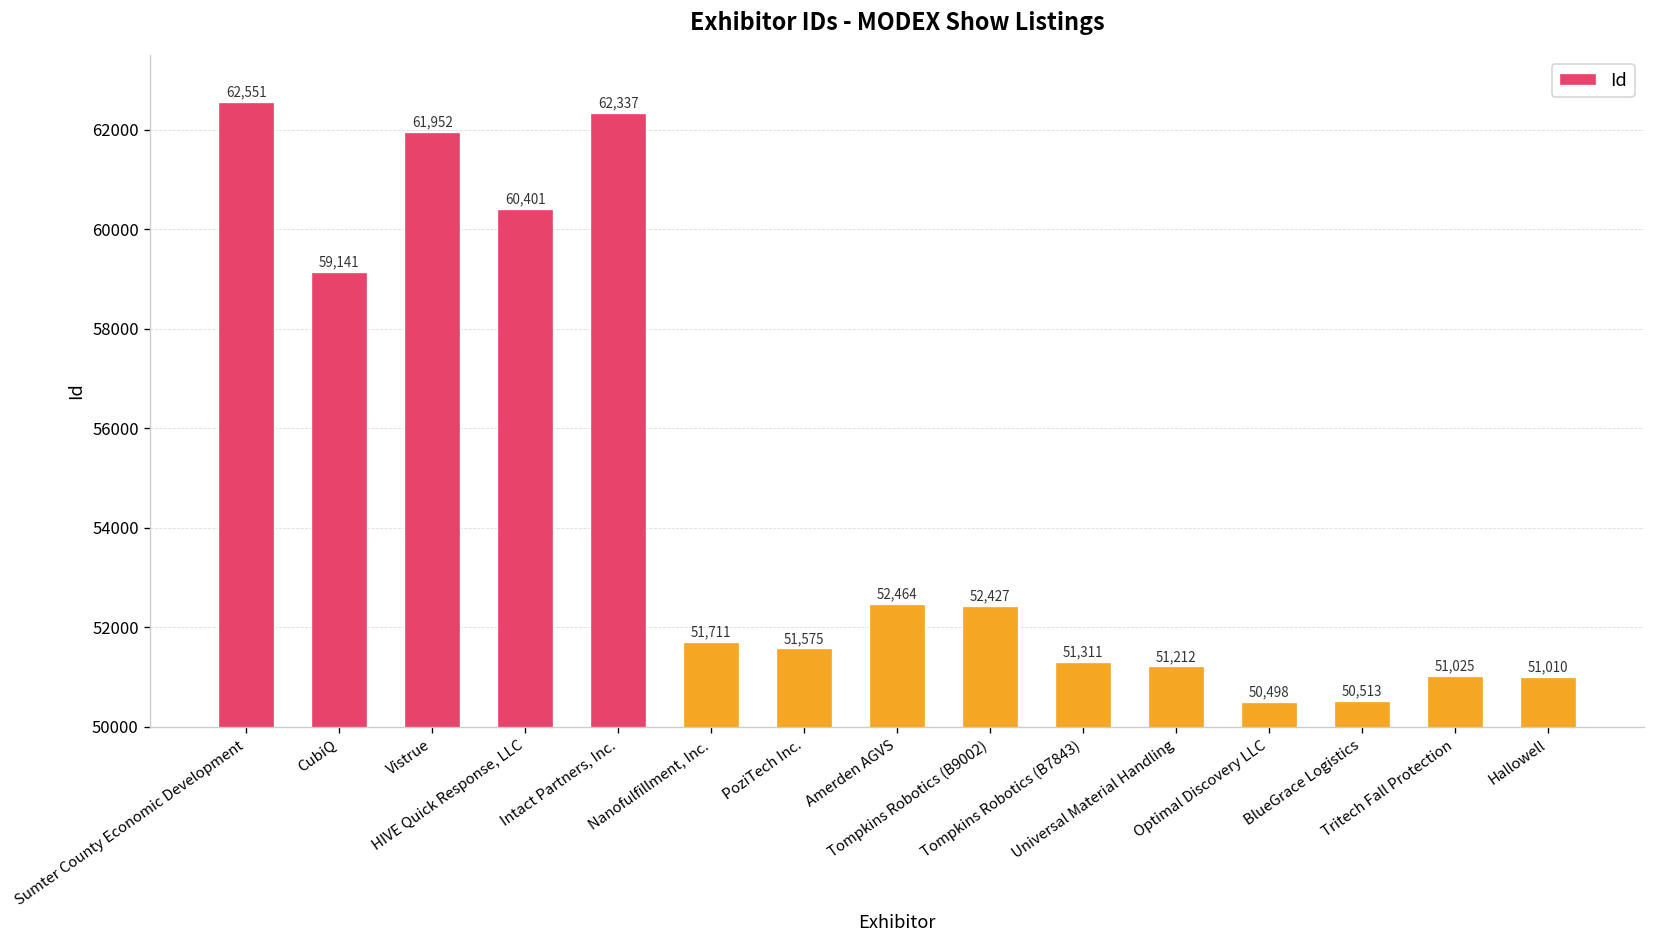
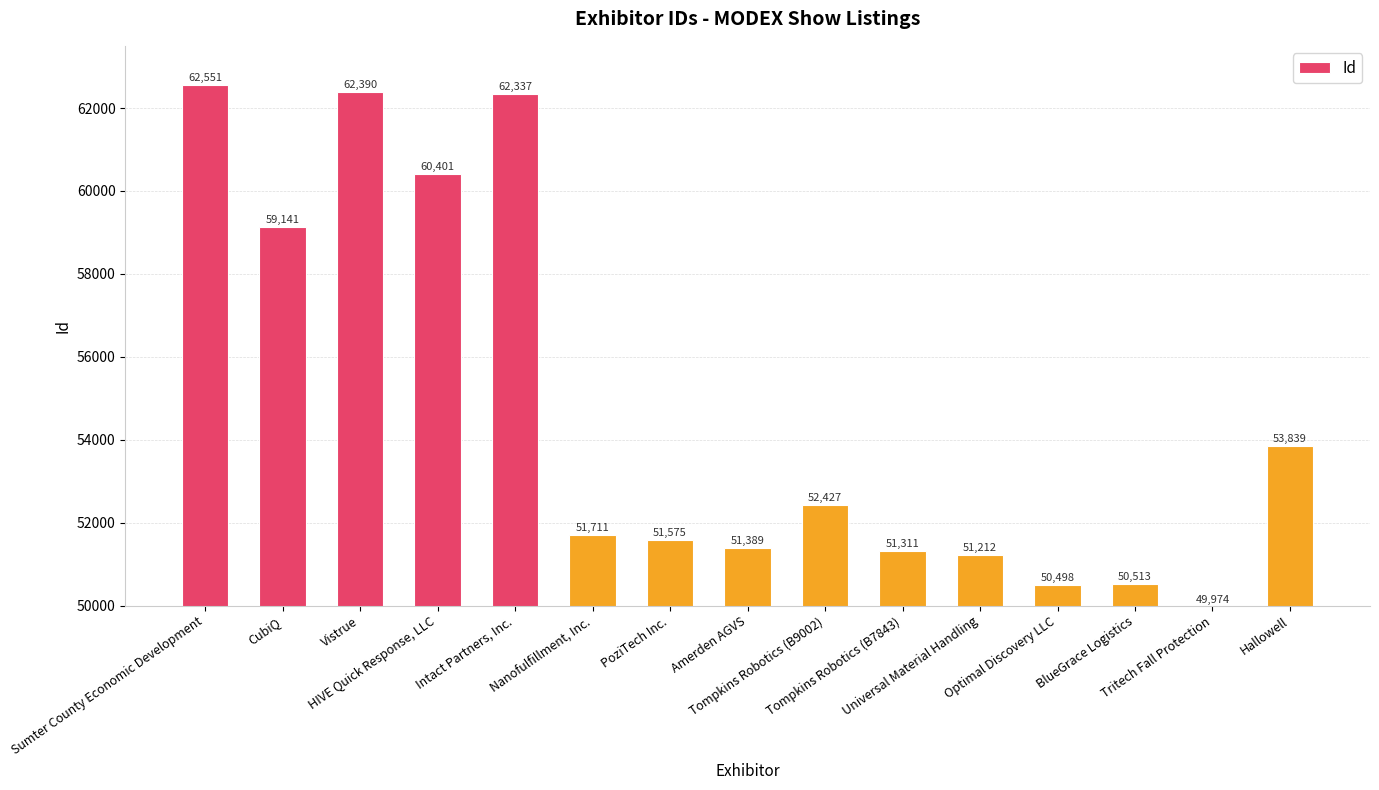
  {
    "Sumter County Economic Development": "62,551",
    "CubiQ": "59,141",
-   "Vistrue": "61,952",
+   "Vistrue": "62,390",
    "HIVE Quick Response, LLC": "60,401",
    "Intact Partners, Inc.": "62,337",
    "Nanofulfillment, Inc.": "51,711",
    "PoziTech Inc.": "51,575",
-   "Amerden AGVS": "52,464",
+   "Amerden AGVS": "51,389",
    "Tompkins Robotics (B9002)": "52,427",
    "Tompkins Robotics (B7843)": "51,311",
    "Universal Material Handling": "51,212",
    "Optimal Discovery LLC": "50,498",
    "BlueGrace Logistics": "50,513",
-   "Tritech Fall Protection": "51,025",
-   "Hallowell": "51,010"
+   "Tritech Fall Protection": "49,974",
+   "Hallowell": "53,839"
  }
